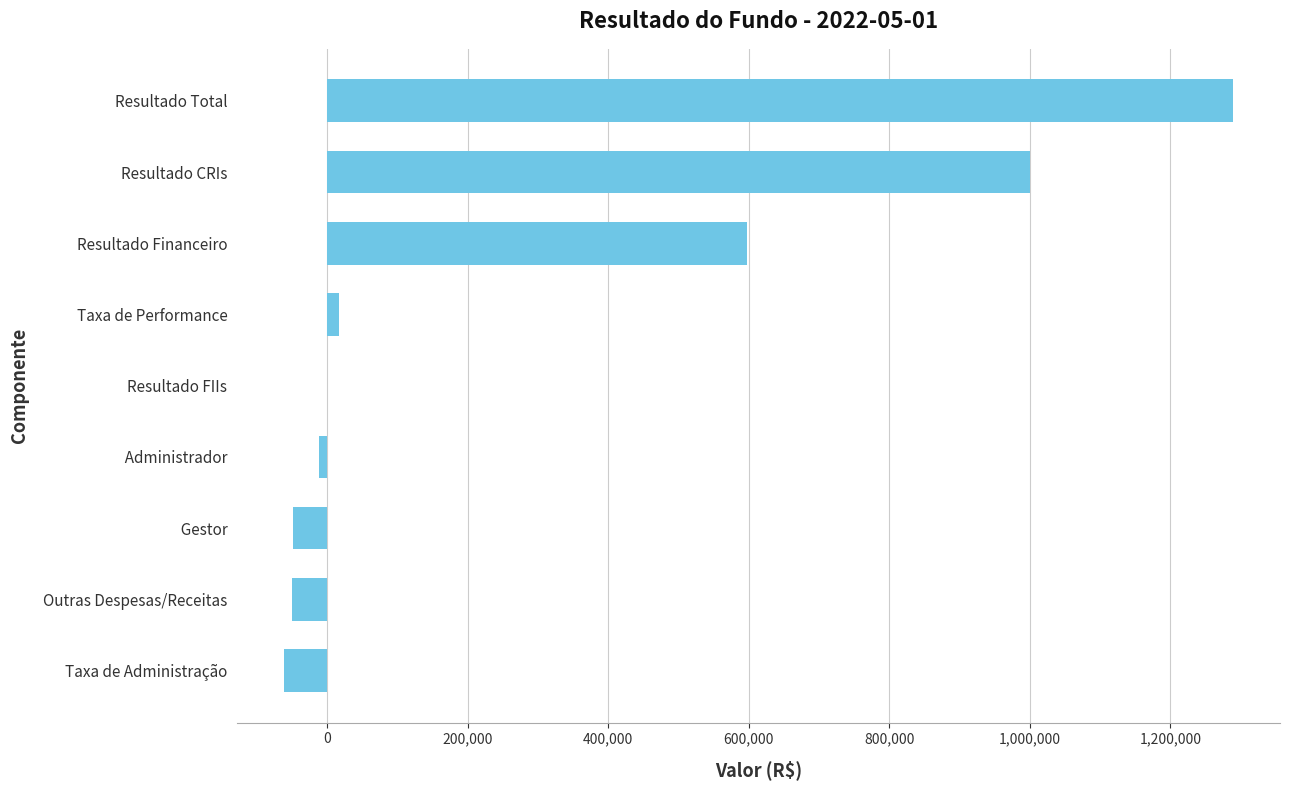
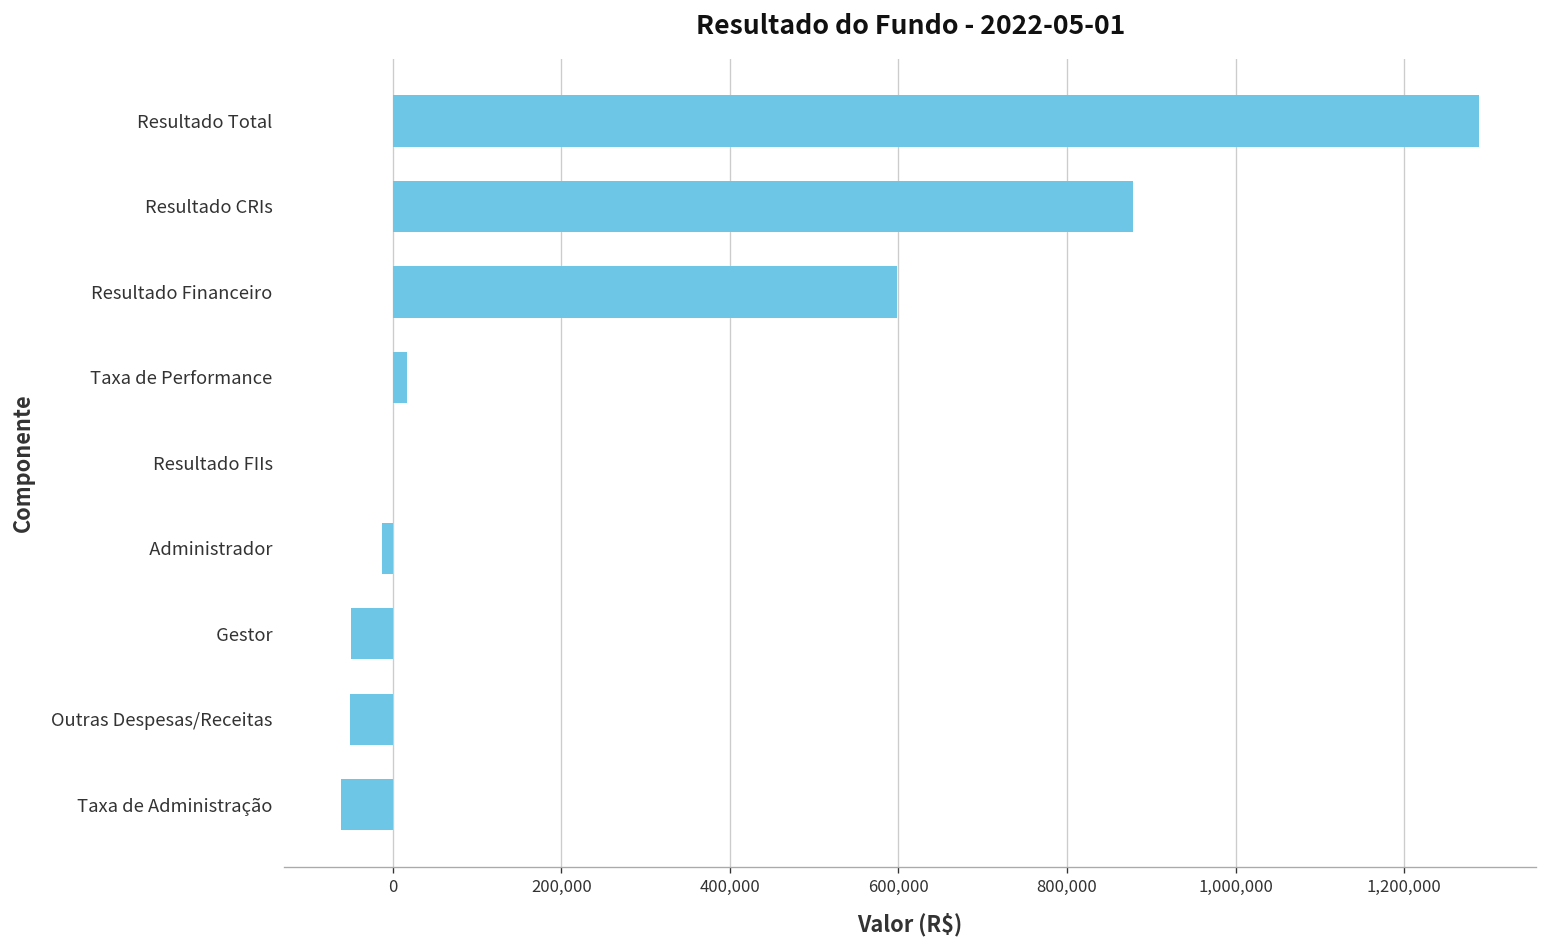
  {
    "Resultado Total": "1,290,000",
-   "Resultado CRIs": "1,000,000",
+   "Resultado CRIs": "880,000",
    "Resultado Financeiro": "600,000",
    "Taxa de Performance": "20,000",
    "Administrador": "-10,000",
    "Gestor": "-50,000",
    "Outras Despesas/Receitas": "-50,000",
    "Taxa de Administração": "-60,000"
  }
